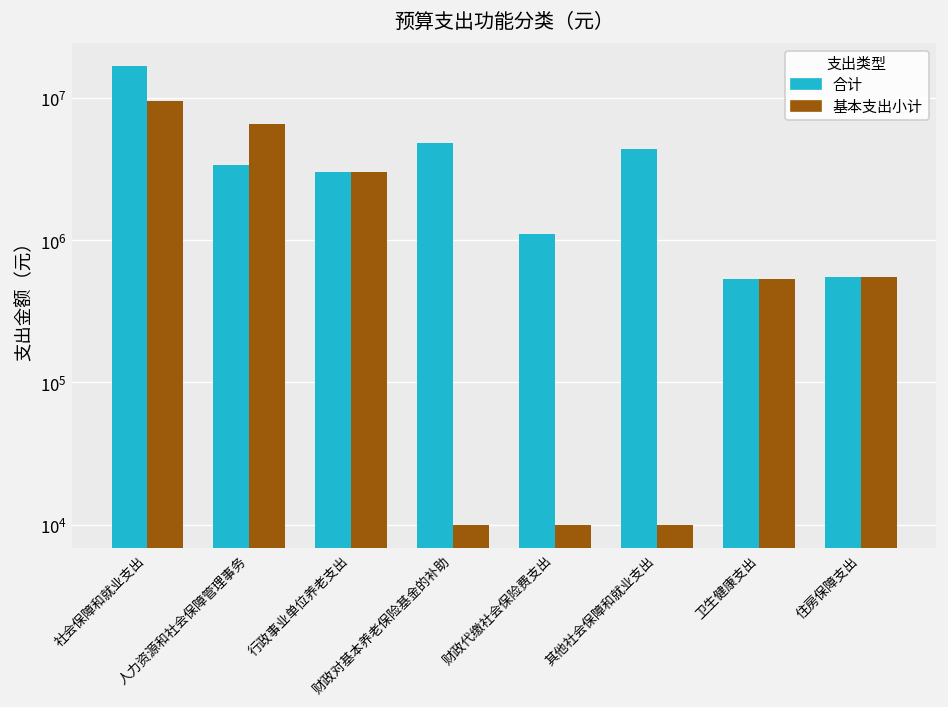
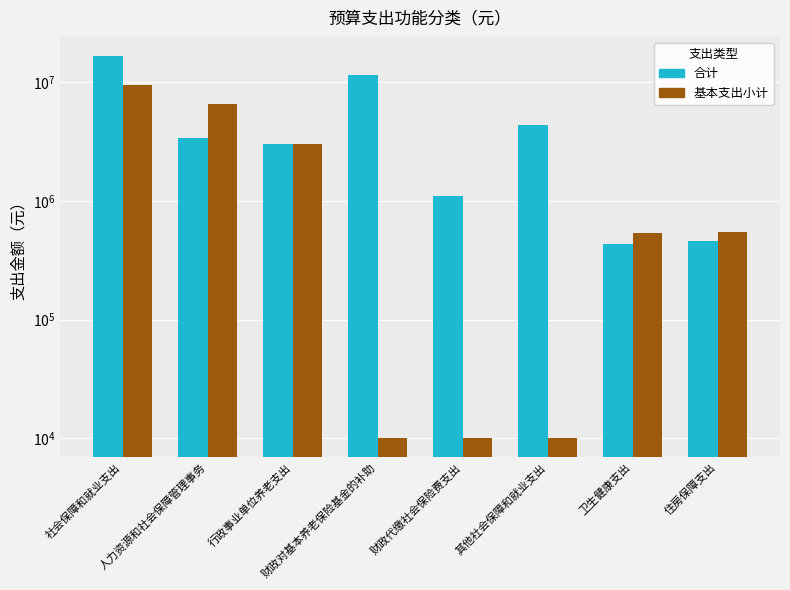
  {
    "合计": {
      "社会保障和就业支出": 17000000,
      "人力资源和社会保障管理事务": 3400000,
      "行政事业单位养老支出": 3000000,
-     "财政对基本养老保险基金的补助": 4800000,
+     "财政对基本养老保险基金的补助": 12000000,
      "财政代缴社会保险费支出": 1100000,
      "其他社会保障和就业支出": 4400000,
-     "卫生健康支出": 500000,
-     "住房保障支出": 600000
+     "卫生健康支出": 430000,
+     "住房保障支出": 460000
    },
    "基本支出小计": {
      "社会保障和就业支出": 10000000,
      "人力资源和社会保障管理事务": 7000000,
      "行政事业单位养老支出": 3000000,
      "财政对基本养老保险基金的补助": 10000,
      "财政代缴社会保险费支出": 10000,
      "其他社会保障和就业支出": 10000,
      "卫生健康支出": 500000,
      "住房保障支出": 600000
    }
  }
